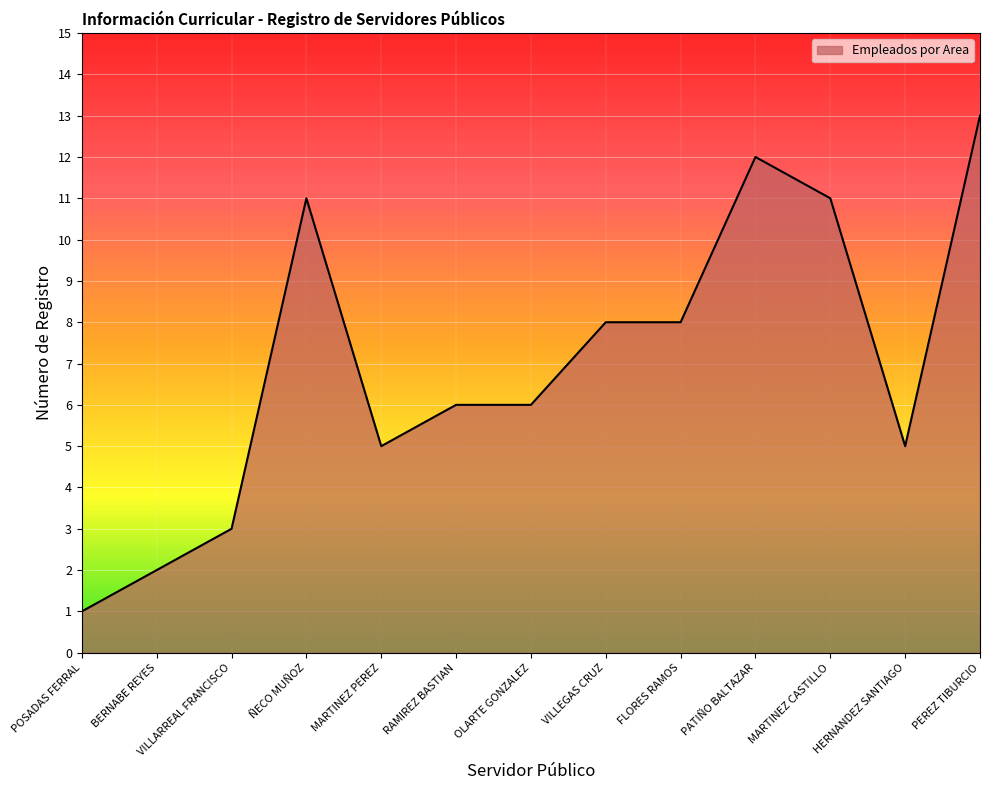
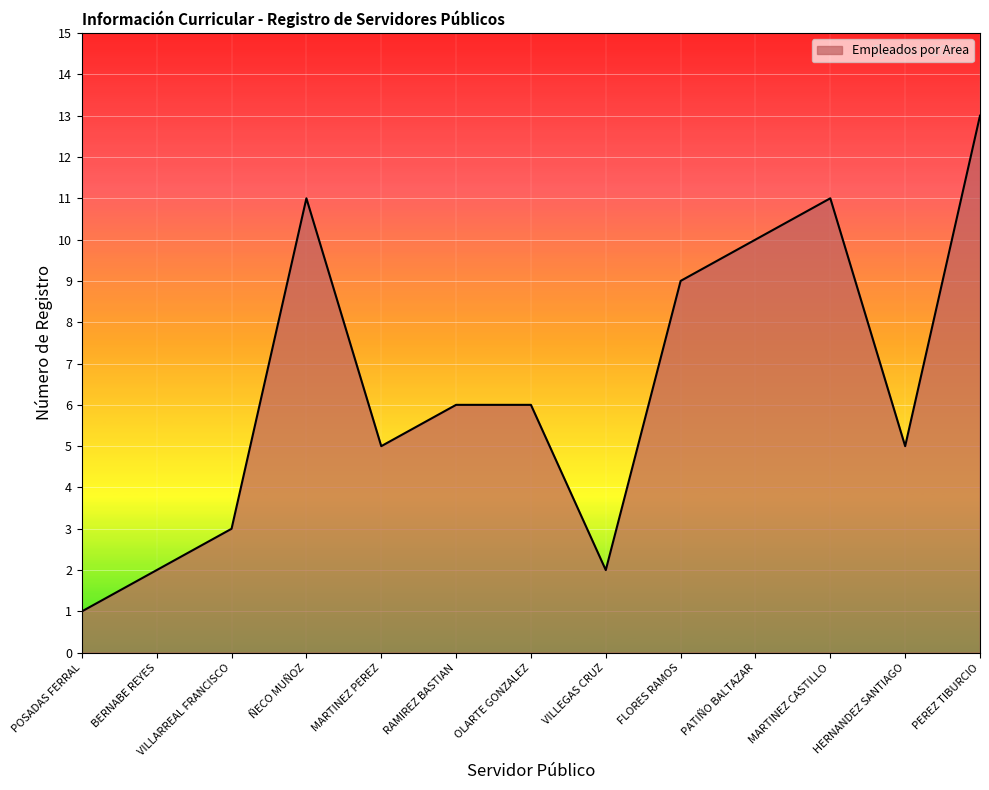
  {
    "POSADAS FERRAL": 1,
    "BERNABE REYES": 2,
    "VILLARREAL FRANCISCO": 3,
    "ÑECO MUÑOZ": 11,
    "MARTINEZ PEREZ": 5,
    "RAMIREZ BASTIAN": 6,
    "OLARTE GONZALEZ": 6,
-   "VILLEGAS CRUZ": 8,
-   "FLORES RAMOS": 8,
-   "PATIÑO BALTAZAR": 12,
+   "VILLEGAS CRUZ": 2,
+   "FLORES RAMOS": 9,
+   "PATIÑO BALTAZAR": 10,
    "MARTINEZ CASTILLO": 11,
    "HERNANDEZ SANTIAGO": 5,
    "PEREZ TIBURCIO": 13
  }
